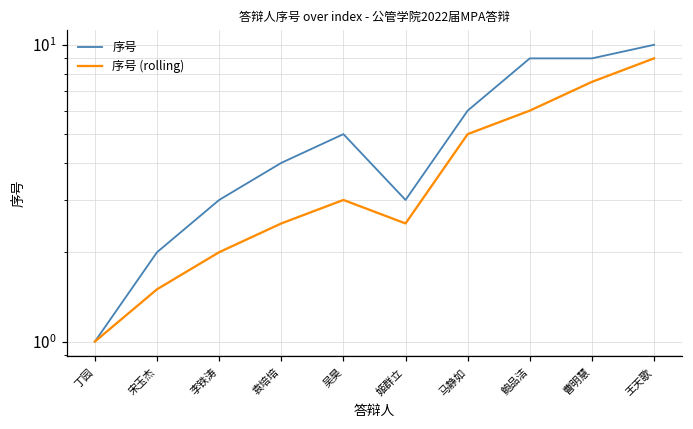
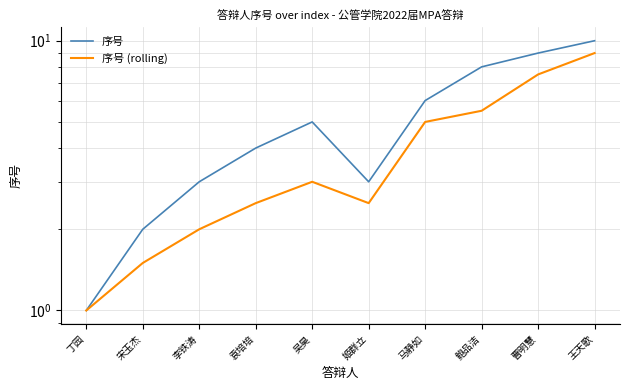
  {
    "序号": {
      "宋玉杰": 2,
      "李铁涛": 3,
      "袁培培": 4,
      "吴昊": 5,
      "姬群立": 3,
      "马静如": 6,
-     "鲍品洁": 9,
+     "鲍品洁": 8,
      "曹明慧": 9,
      "王天歌": 10
    },
    "序号 (rolling)": {
      "宋玉杰": 1.5,
      "李铁涛": 2.0,
      "袁培培": 2.5,
      "吴昊": 3.0,
      "姬群立": 2.5,
      "马静如": 5.0,
-     "鲍品洁": 6.0,
+     "鲍品洁": 5.5,
      "曹明慧": 7.5,
      "王天歌": 9.0
    }
  }
